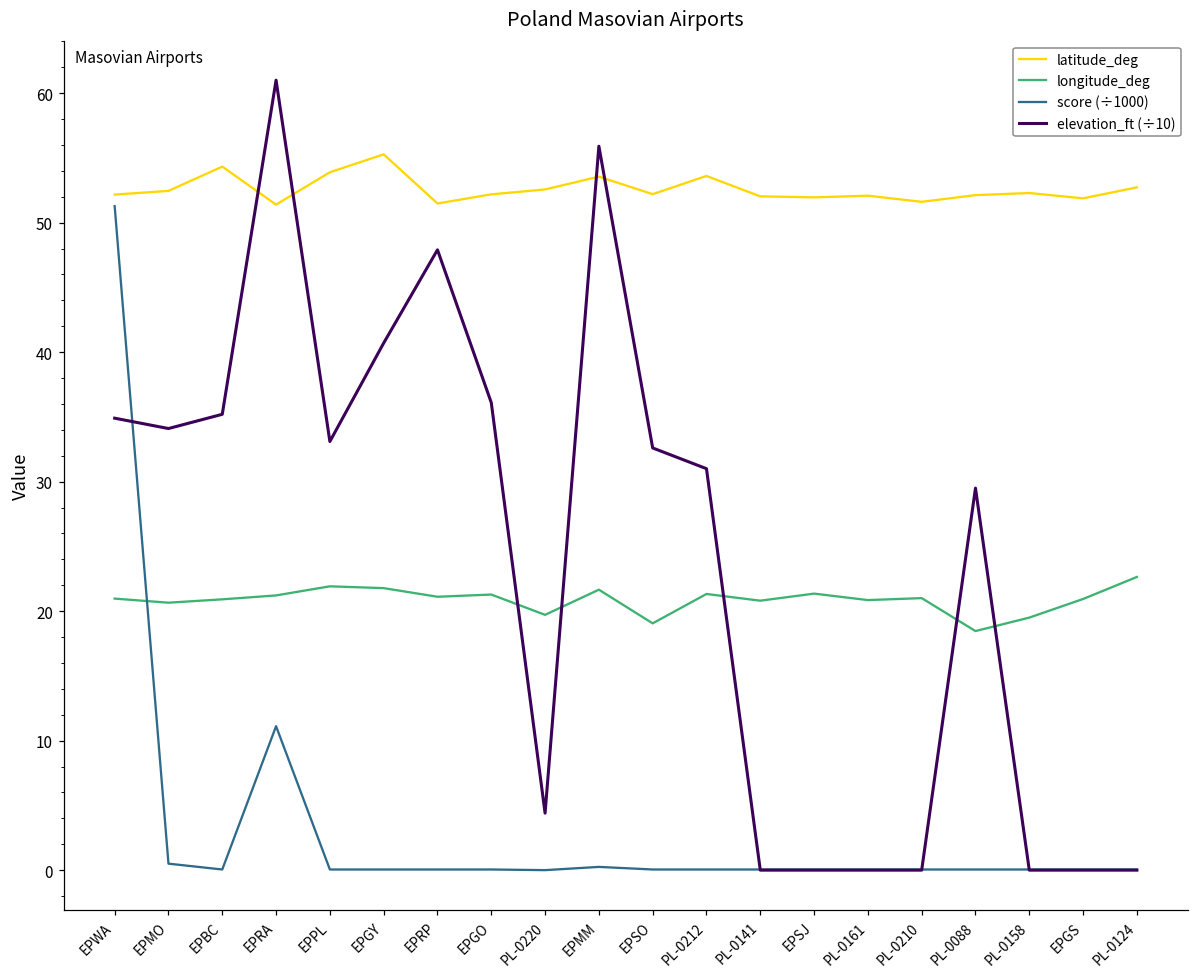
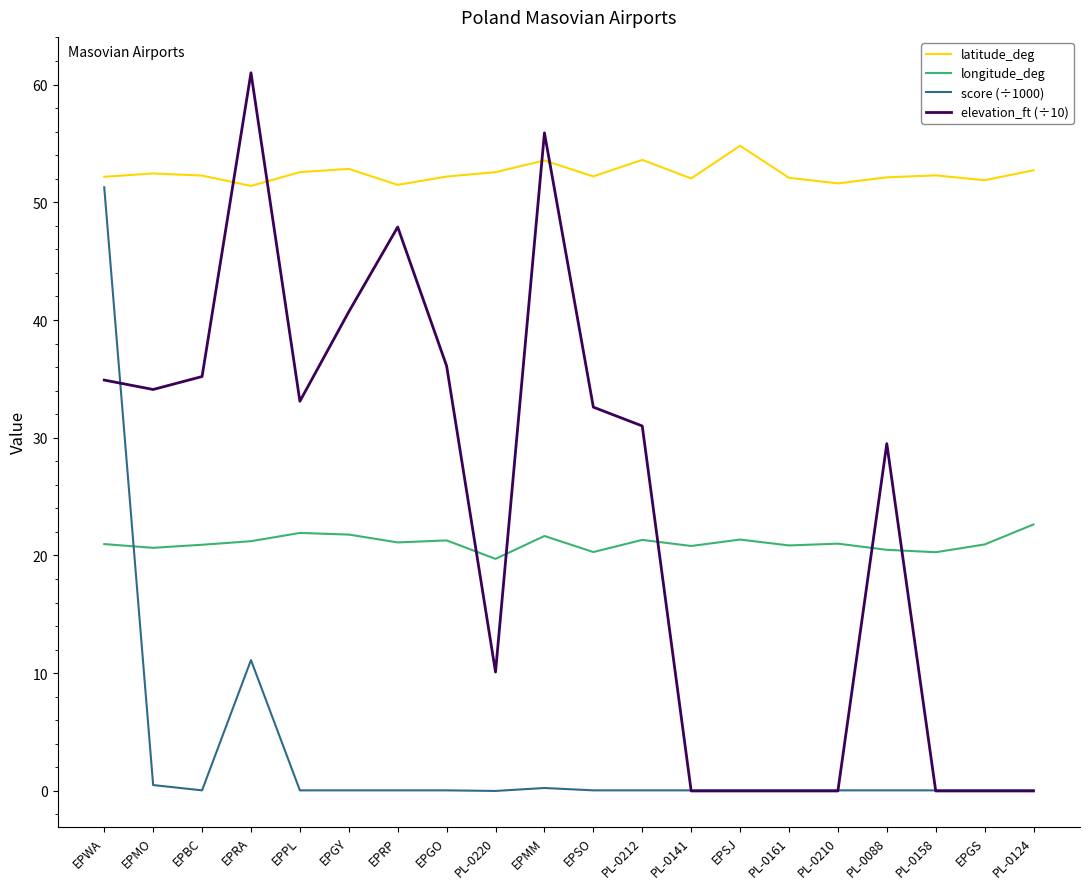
  {
    "latitude_deg": {
      "EPWA": 52.2,
      "EPMO": 52.5,
-     "EPBC": 54.3,
+     "EPBC": 52.3,
      "EPRA": 51.4,
-     "EPPL": 53.9,
-     "EPGY": 55.3,
+     "EPPL": 52.6,
+     "EPGY": 52.8,
      "EPRP": 51.5,
      "EPGO": 52.2,
      "PL-0220": 52.6,
      "EPMM": 53.6,
      "EPSO": 52.2,
      "PL-0212": 53.6,
      "PL-0141": 52.0,
-     "EPSJ": 52.0,
+     "EPSJ": 54.8,
      "PL-0161": 52.1,
      "PL-0210": 51.6,
      "PL-0088": 52.1,
      "PL-0158": 52.3,
      "EPGS": 51.9,
      "PL-0124": 52.7
    },
    "longitude_deg": {
      "EPWA": 21.0,
      "EPMO": 20.7,
      "EPBC": 20.9,
      "EPRA": 21.2,
      "EPPL": 21.9,
      "EPGY": 21.8,
      "EPRP": 21.1,
      "EPGO": 21.3,
      "PL-0220": 19.7,
      "EPMM": 21.7,
-     "EPSO": 19.1,
+     "EPSO": 20.3,
      "PL-0212": 21.3,
      "PL-0141": 20.8,
      "EPSJ": 21.4,
      "PL-0161": 20.9,
      "PL-0210": 21.0,
-     "PL-0088": 18.5,
-     "PL-0158": 19.5,
+     "PL-0088": 20.5,
+     "PL-0158": 20.3,
      "EPGS": 20.9,
      "PL-0124": 22.6
    },
    "score (÷1000)": {
      "EPWA": 51.3,
      "EPMO": 0.5,
      "EPBC": 0.1,
      "EPRA": 11.1,
      "EPPL": 0.1,
      "EPGY": 0.1,
      "EPRP": 0.1,
      "EPGO": 0.1,
      "PL-0220": 0.0,
      "EPMM": 0.3,
      "EPSO": 0.1,
      "PL-0212": 0.1,
      "PL-0088": 0.1
    },
    "elevation_ft (÷10)": {
      "EPWA": 34.9,
      "EPMO": 34.1,
      "EPBC": 35.2,
      "EPRA": 61.0,
      "EPPL": 33.1,
      "EPGY": 40.7,
      "EPRP": 47.9,
      "EPGO": 36.1,
-     "PL-0220": 4.4,
+     "PL-0220": 10.1,
      "EPMM": 55.9,
      "EPSO": 32.6,
      "PL-0212": 31.0,
      "PL-0088": 29.5
    }
  }
